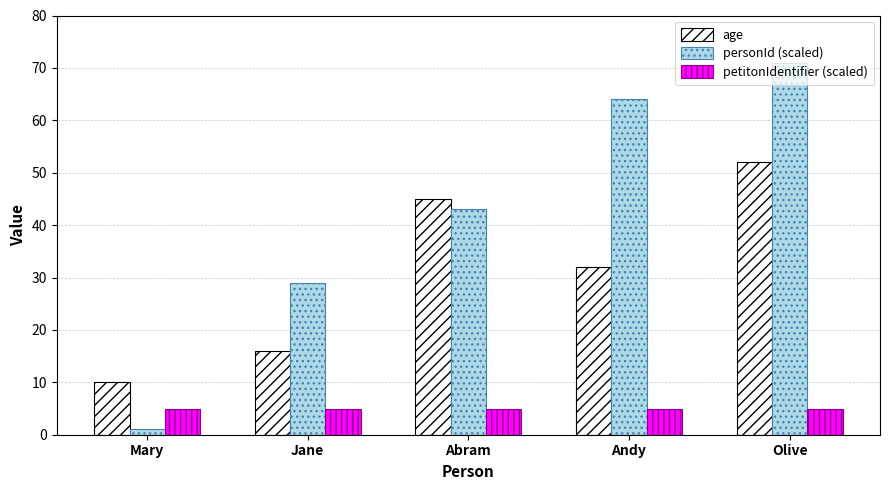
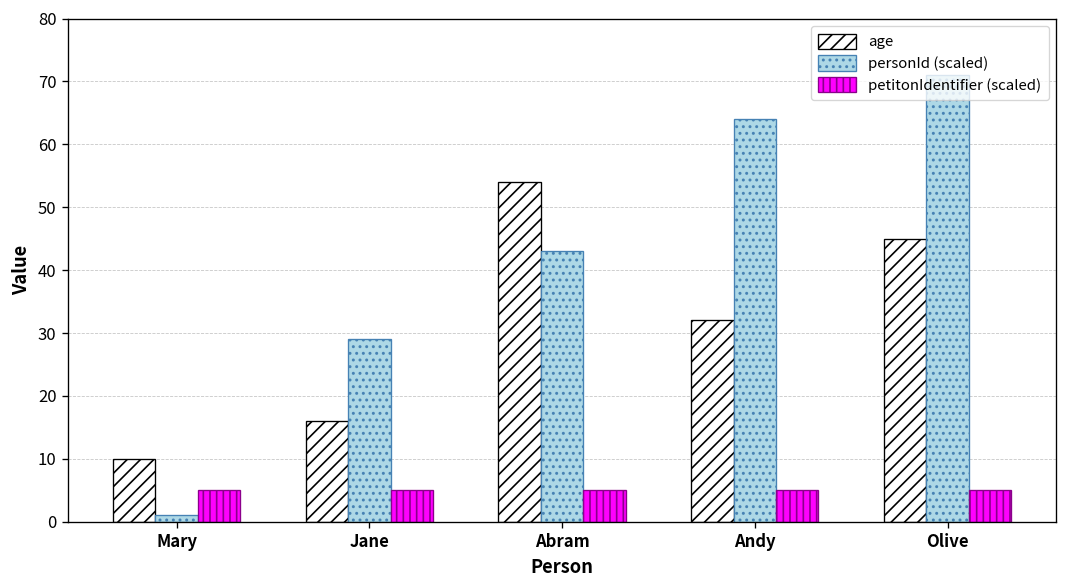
  {
    "age": {
      "Mary": 10,
      "Jane": 16,
-     "Abram": 45,
+     "Abram": 54,
      "Andy": 32,
-     "Olive": 52
+     "Olive": 45
    },
    "personId (scaled)": {
      "Mary": 1,
      "Jane": 29,
      "Abram": 43,
      "Andy": 64
    },
    "petitonIdentifier (scaled)": {
      "Mary": 5,
      "Jane": 5,
      "Abram": 5,
      "Andy": 5,
      "Olive": 5
    }
  }
